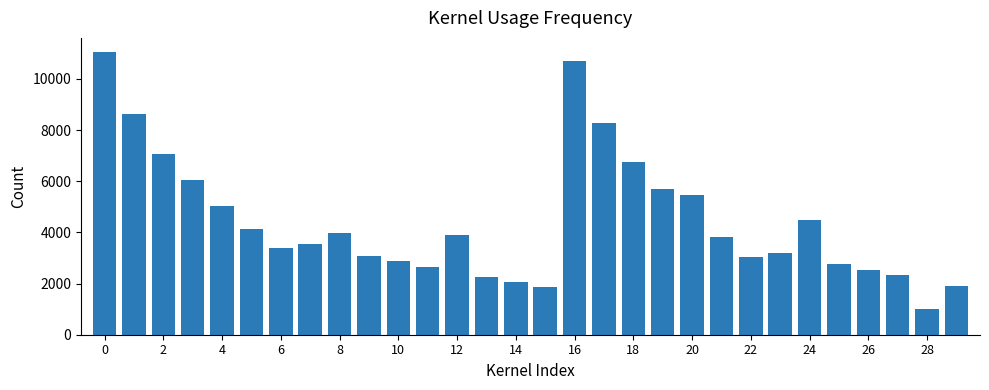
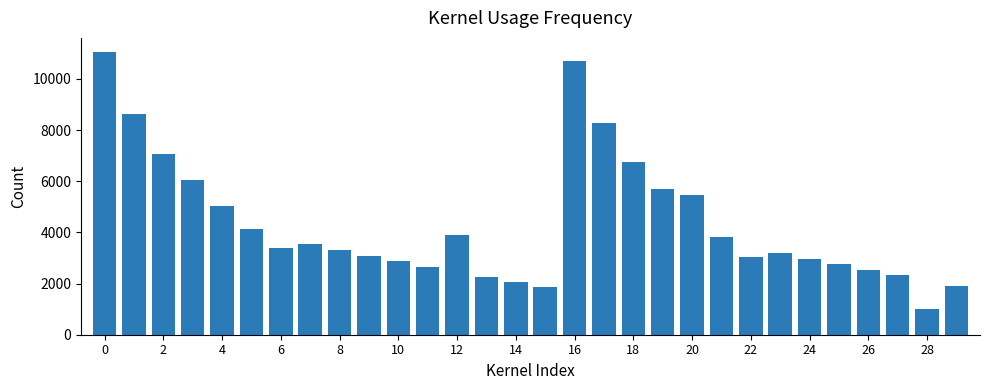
  {
    "0": 11000,
    "2": 7100,
    "4": 5000,
    "6": 3400,
-   "8": 4000,
+   "8": 3300,
    "10": 2900,
    "12": 3900,
    "14": 2100,
    "16": 10700,
    "18": 6700,
    "20": 5500,
    "22": 3100,
-   "24": 4500,
+   "24": 3000,
    "26": 2500,
    "28": 1000
  }
